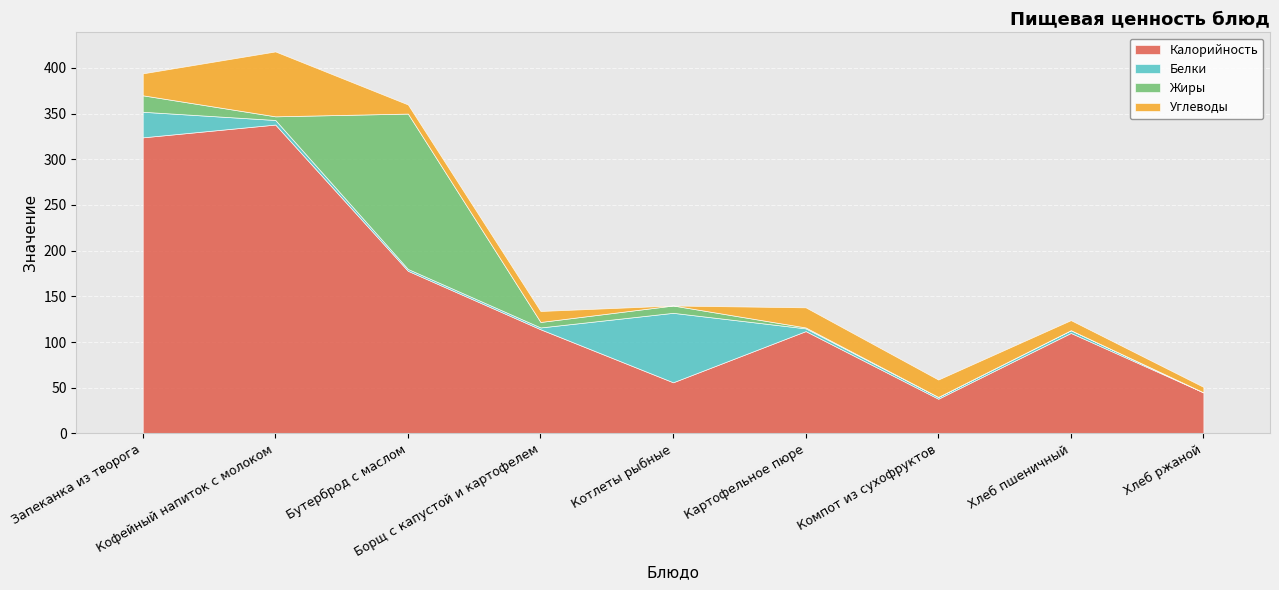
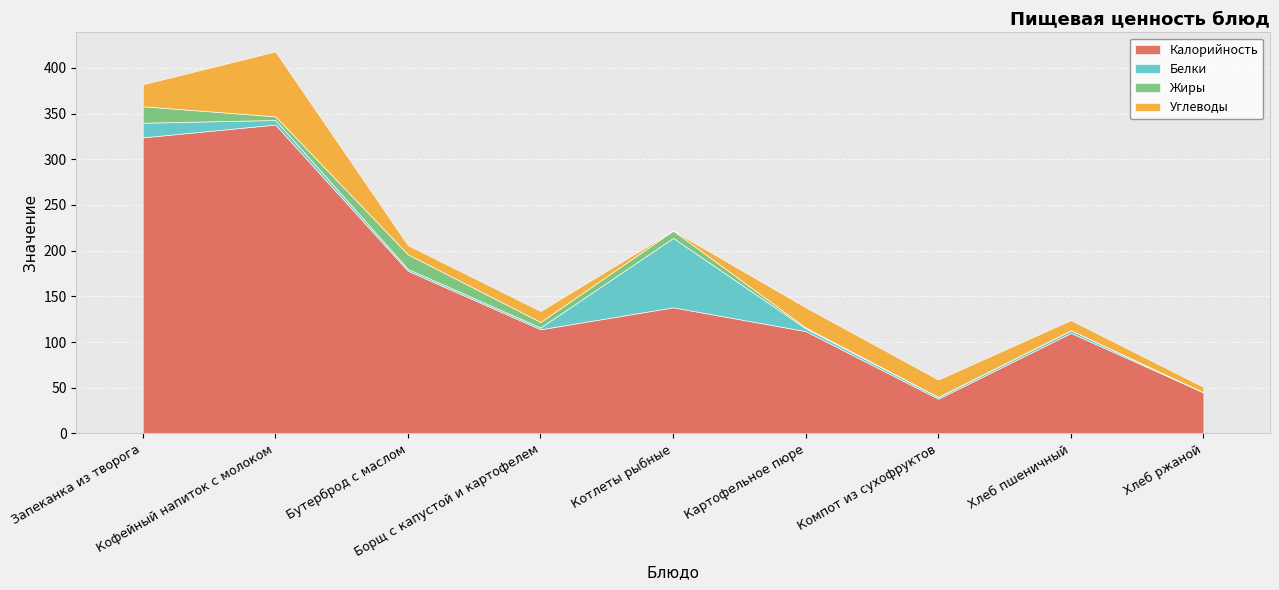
  {
    "Калорийность": {
      "Запеканка из творога": 320,
      "Кофейный напиток с молоком": 340,
-     "Котлеты рыбные": 60,
+     "Котлеты рыбные": 140,
      "Картофельное пюре": 110,
      "Хлеб пшеничный": 110
    },
    "Белки": {
-     "Запеканка из творога": 30,
+     "Запеканка из творога": 20,
      "Кофейный напиток с молоком": 10,
      "Котлеты рыбные": 80
    },
    "Жиры": {
      "Запеканка из творога": 20,
      "Кофейный напиток с молоком": 0,
-     "Бутерброд с маслом": 170,
+     "Бутерброд с маслом": 20,
      "Борщ с капустой и картофелем": 10
    },
    "Углеводы": {
      "Запеканка из творога": 20,
      "Кофейный напиток с молоком": 70,
      "Бутерброд с маслом": 10,
      "Борщ с капустой и картофелем": 10,
      "Картофельное пюре": 20,
      "Компот из сухофруктов": 20,
      "Хлеб пшеничный": 10,
      "Хлеб ржаной": 10
    }
  }
